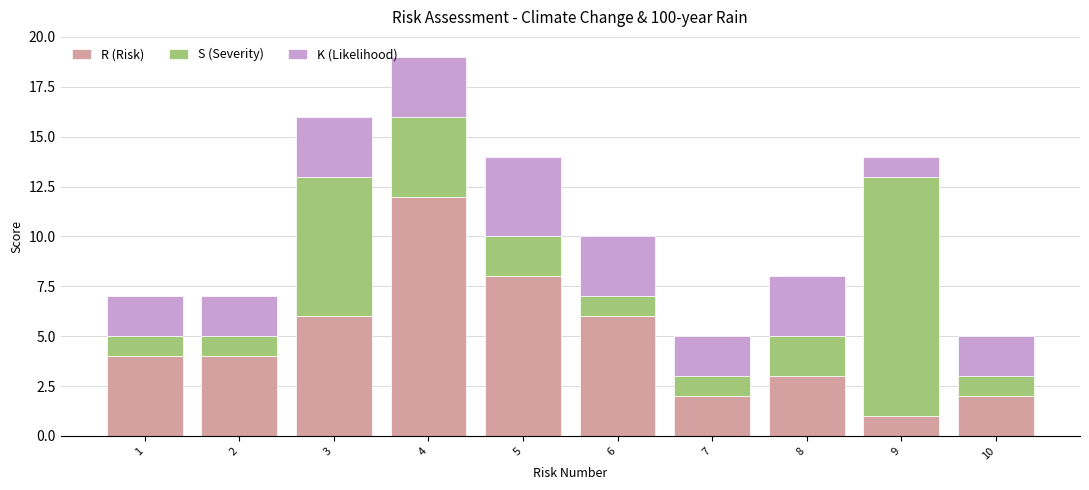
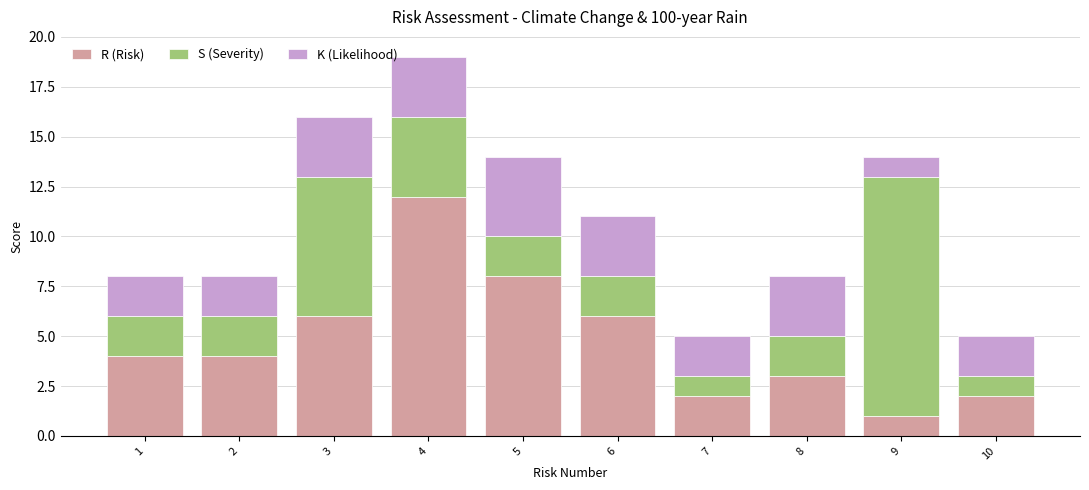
  {
    "S (Severity)": {
-     "1": 1,
-     "2": 1,
+     "1": 2,
+     "2": 2,
      "3": 7,
      "4": 4,
      "5": 2,
-     "6": 1,
+     "6": 2,
      "7": 1,
      "8": 2,
      "9": 12,
      "10": 1
    }
  }
